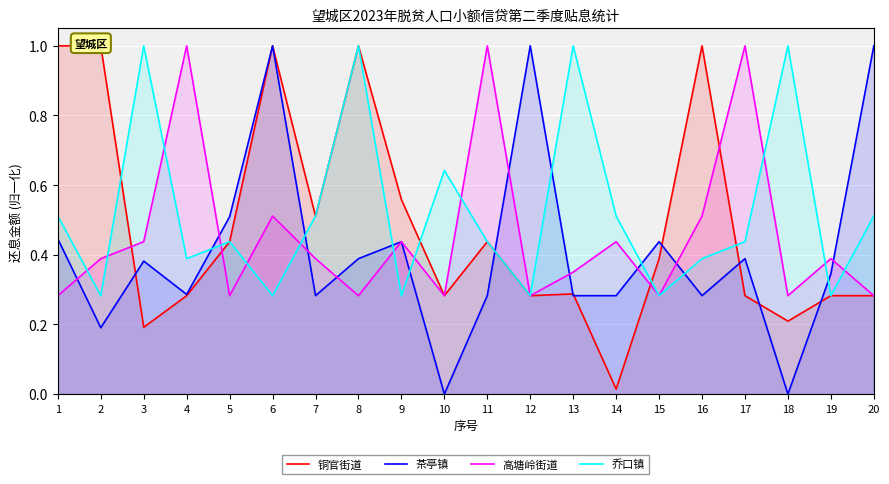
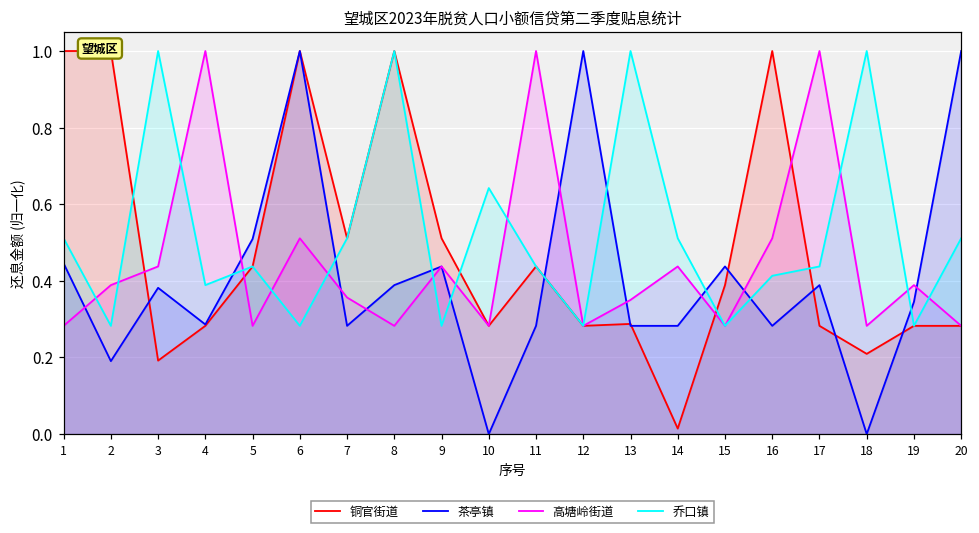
  {
    "铜官街道": {
      "1": 1.00,
      "3": 0.19,
-     "9": 0.56,
+     "9": 0.51,
      "14": 0.01,
      "15": 0.39,
      "16": 1.00,
      "17": 0.28,
      "18": 0.21
    },
    "茶亭镇": {
      "1": 0.45,
      "2": 0.19,
      "3": 0.38,
      "5": 0.51,
      "7": 0.28,
      "8": 0.39,
      "10": 0.00,
      "11": 0.28,
      "12": 1.00,
      "14": 0.28,
      "15": 0.44,
      "16": 0.28,
      "17": 0.39,
      "18": 0.00,
      "19": 0.35,
      "20": 1.00
    },
    "高塘岭街道": {
      "1": 0.28,
      "2": 0.39,
      "3": 0.44,
      "4": 1.00,
      "5": 0.28,
      "6": 0.51,
-     "7": 0.39,
+     "7": 0.36,
      "8": 0.28,
      "11": 1.00,
      "13": 0.35,
      "14": 0.44,
      "16": 0.51,
      "17": 1.00,
      "18": 0.28,
      "19": 0.39
    },
    "乔口镇": {
      "1": 0.51,
      "2": 0.28,
      "3": 1.00,
      "4": 0.39,
      "6": 0.28,
      "9": 0.28,
      "10": 0.64,
      "13": 1.00,
      "14": 0.51,
-     "16": 0.39,
+     "16": 0.41,
      "17": 0.44,
      "18": 1.00,
      "20": 0.51
    }
  }
